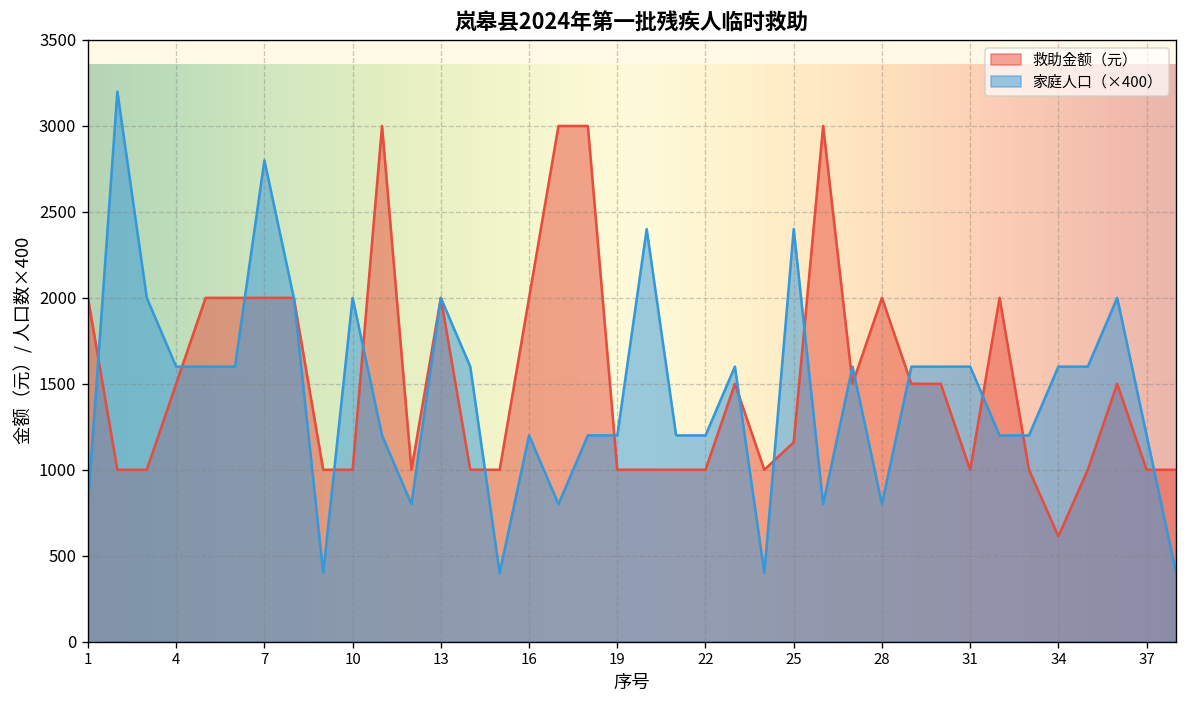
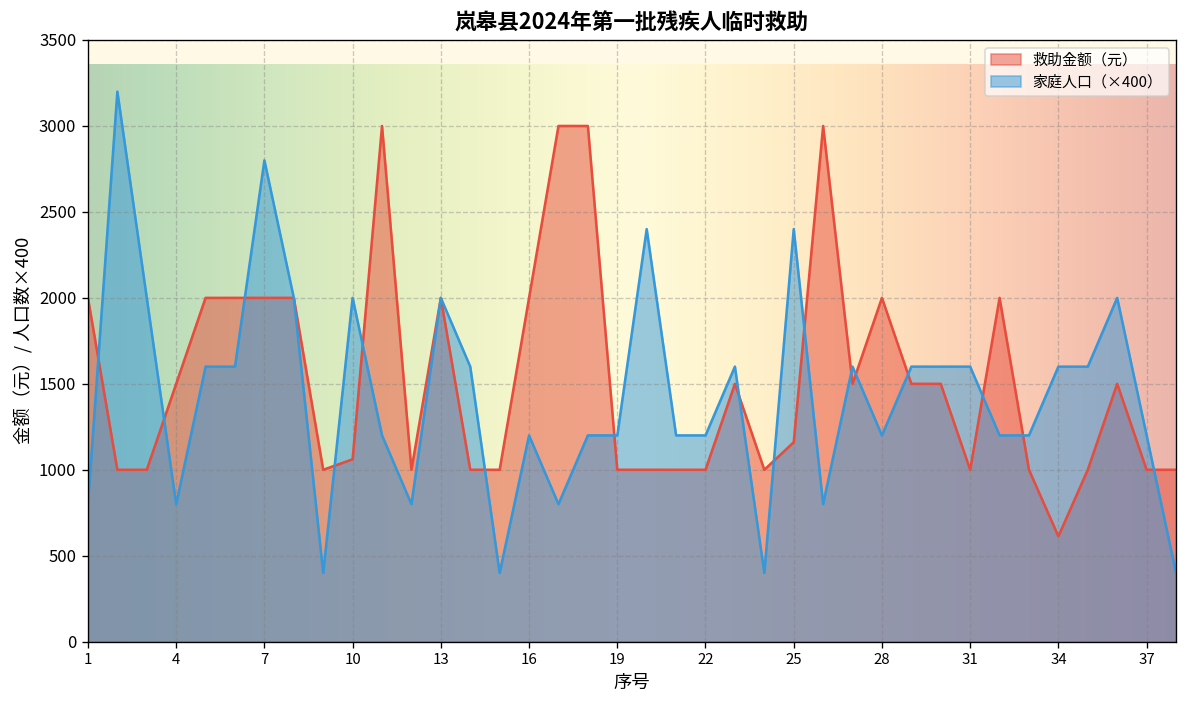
  {
    "救助金额（元）": {
      "1": 2000,
      "4": 1500,
      "7": 2000,
-     "10": 1000,
+     "10": 1060,
      "16": 2000,
      "19": 1000,
      "22": 1000,
      "25": 1160,
      "28": 2000,
      "31": 1000,
      "34": 610,
      "37": 1000
    },
    "家庭人口（×400）": {
      "1": 800,
-     "4": 1600,
+     "4": 800,
      "7": 2800,
      "10": 2000,
      "16": 1200,
      "19": 1200,
      "22": 1200,
      "25": 2400,
-     "28": 800,
+     "28": 1200,
      "31": 1600,
      "34": 1600,
      "37": 1200
    }
  }
